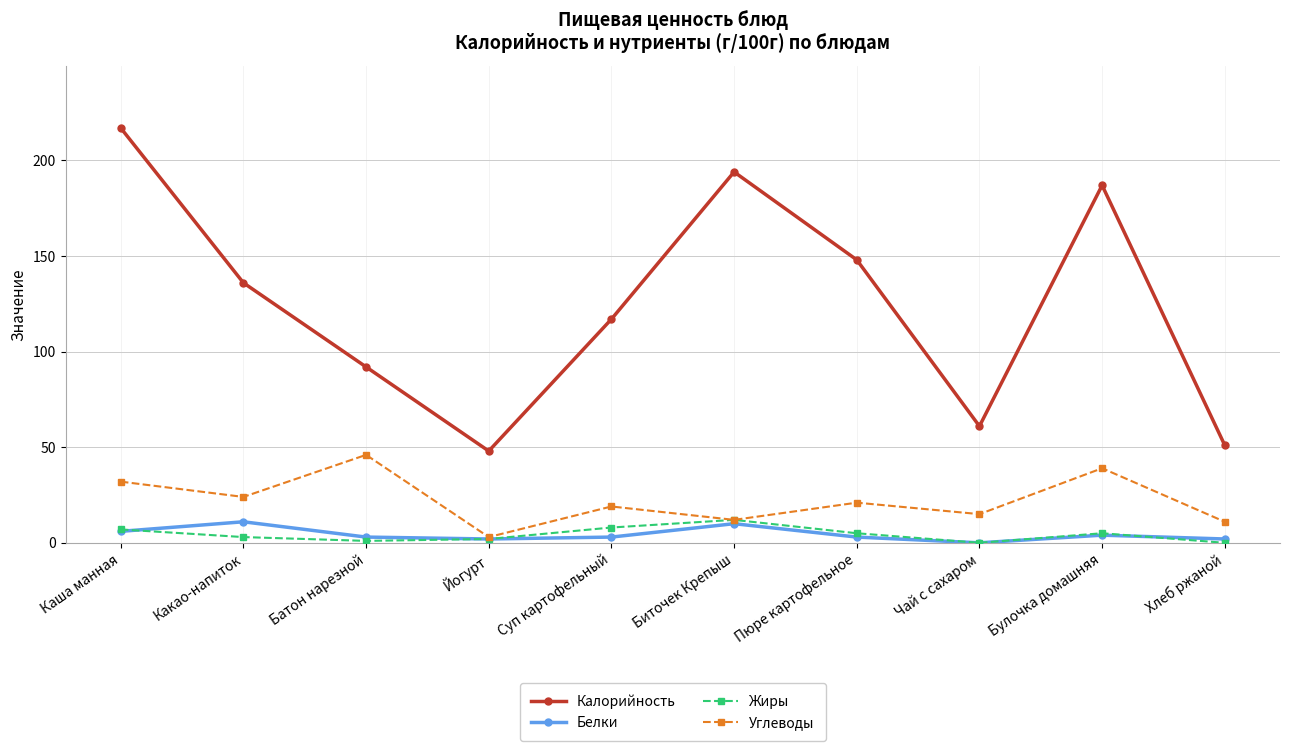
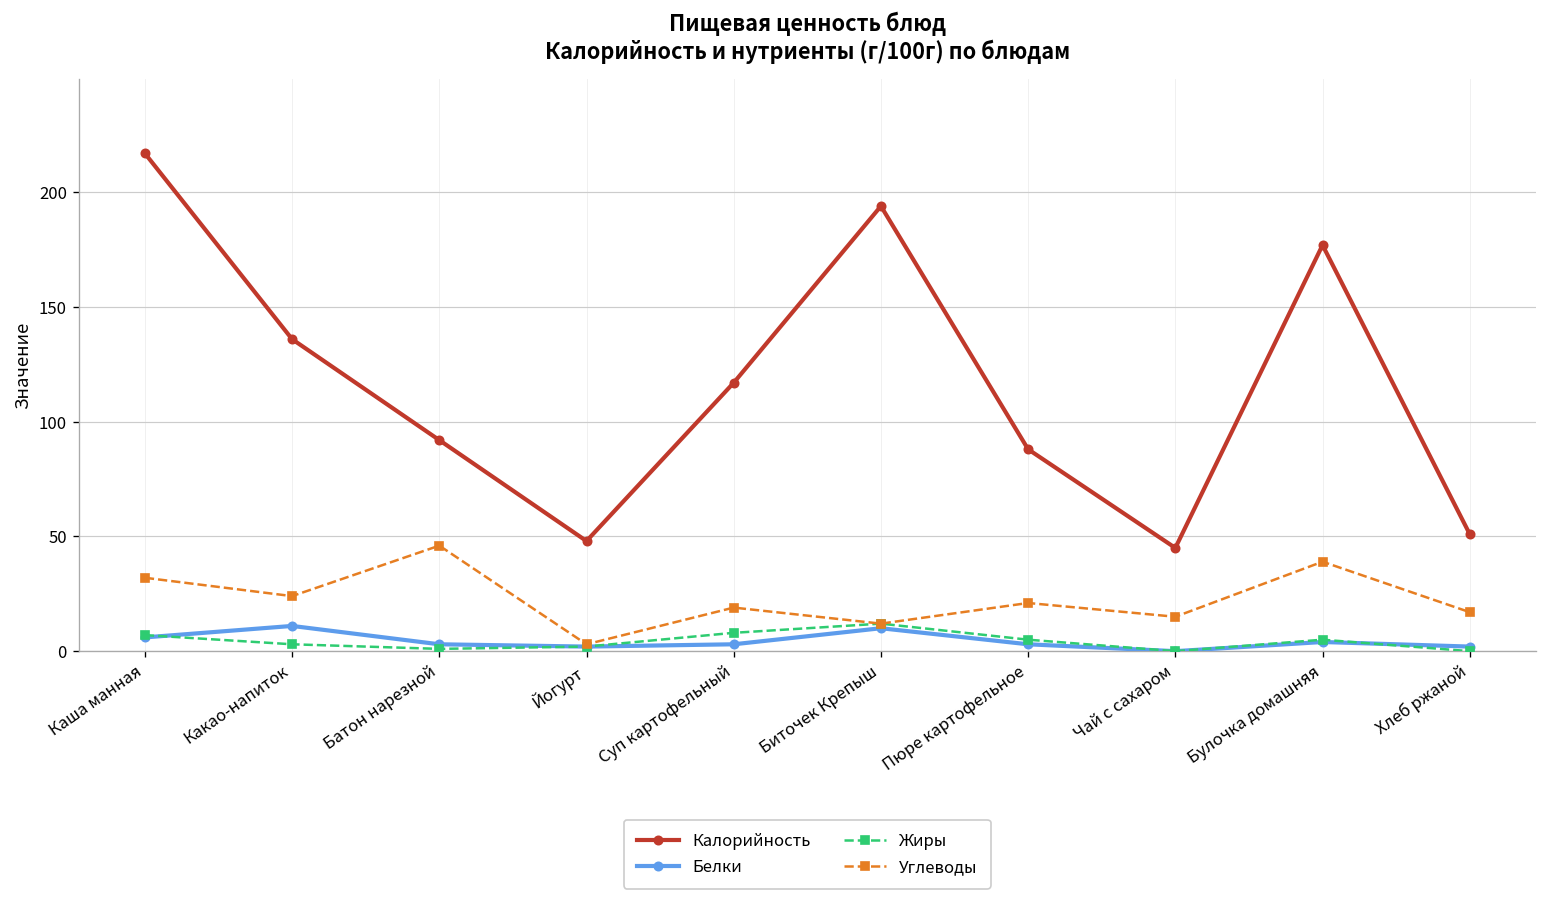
  {
    "Калорийность": {
      "Каша манная": 217,
      "Какао-напиток": 136,
      "Батон нарезной": 92,
      "Йогурт": 48,
      "Суп картофельный": 117,
      "Биточек Крепыш": 194,
-     "Пюре картофельное": 148,
-     "Чай с сахаром": 61,
-     "Булочка домашняя": 187,
+     "Пюре картофельное": 88,
+     "Чай с сахаром": 45,
+     "Булочка домашняя": 177,
      "Хлеб ржаной": 51
    },
    "Белки": {
      "Какао-напиток": 11,
      "Батон нарезной": 3,
      "Суп картофельный": 3,
      "Биточек Крепыш": 10,
      "Пюре картофельное": 3,
      "Хлеб ржаной": 2
    },
    "Жиры": {
      "Какао-напиток": 3,
      "Батон нарезной": 1,
      "Суп картофельный": 8,
      "Пюре картофельное": 5,
      "Хлеб ржаной": 0
    },
    "Углеводы": {
      "Каша манная": 32,
      "Какао-напиток": 24,
      "Батон нарезной": 46,
      "Суп картофельный": 19,
      "Пюре картофельное": 21,
      "Чай с сахаром": 15,
      "Булочка домашняя": 39,
-     "Хлеб ржаной": 11
+     "Хлеб ржаной": 17
    }
  }
